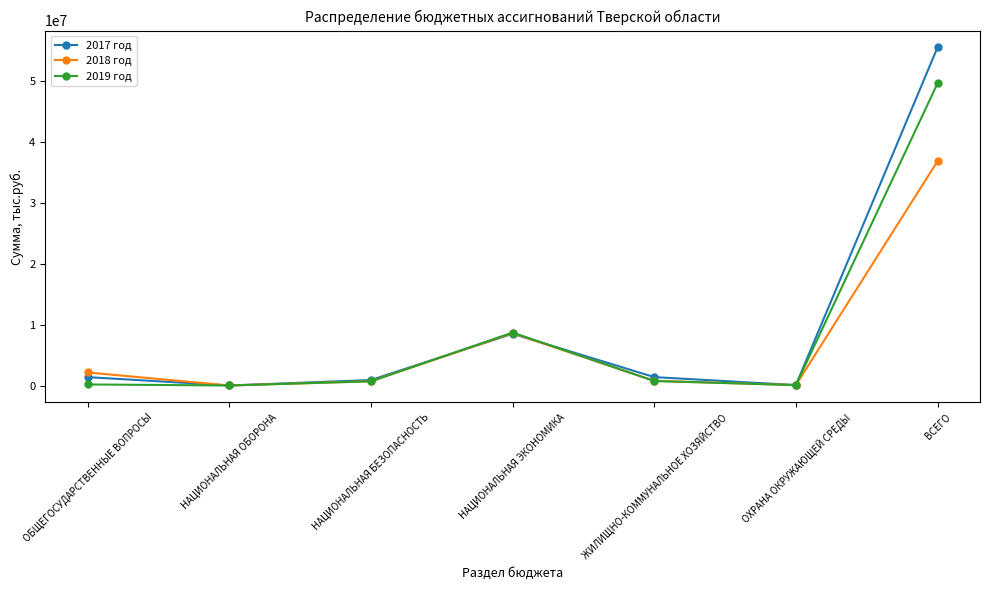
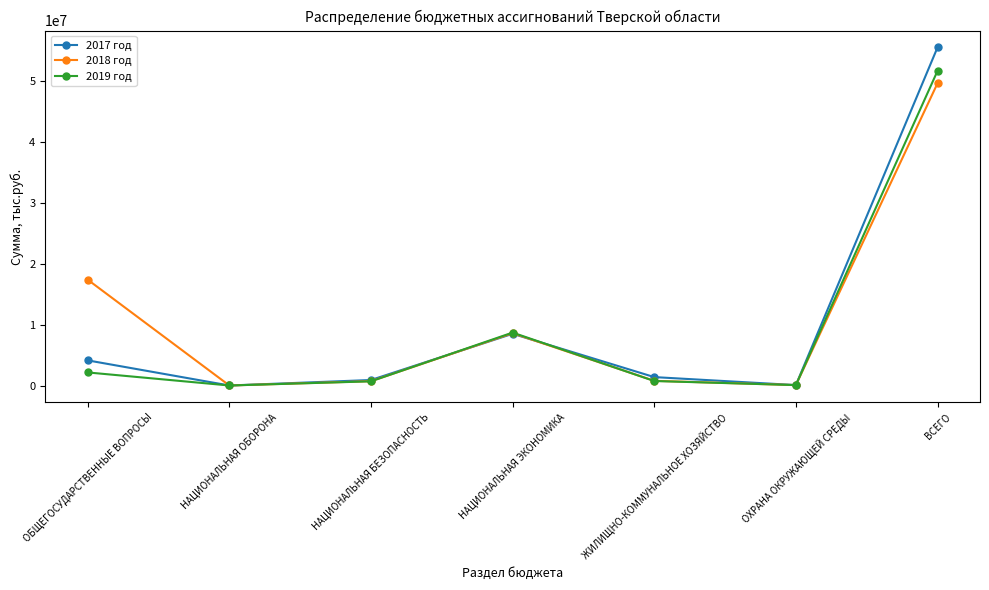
  {
    "2017 год": {
-     "ОБЩЕГОСУДАРСТВЕННЫЕ ВОПРОСЫ": 1000000,
+     "ОБЩЕГОСУДАРСТВЕННЫЕ ВОПРОСЫ": 4000000,
      "ЖИЛИЩНО-КОММУНАЛЬНОЕ ХОЗЯЙСТВО": 1000000,
      "ВСЕГО": 55000000
    },
    "2018 год": {
-     "ОБЩЕГОСУДАРСТВЕННЫЕ ВОПРОСЫ": 2000000,
-     "ВСЕГО": 37000000
+     "ОБЩЕГОСУДАРСТВЕННЫЕ ВОПРОСЫ": 17000000,
+     "ВСЕГО": 50000000
    },
    "2019 год": {
-     "ОБЩЕГОСУДАРСТВЕННЫЕ ВОПРОСЫ": 0,
-     "ВСЕГО": 50000000
+     "ОБЩЕГОСУДАРСТВЕННЫЕ ВОПРОСЫ": 2000000,
+     "ВСЕГО": 52000000
    }
  }
